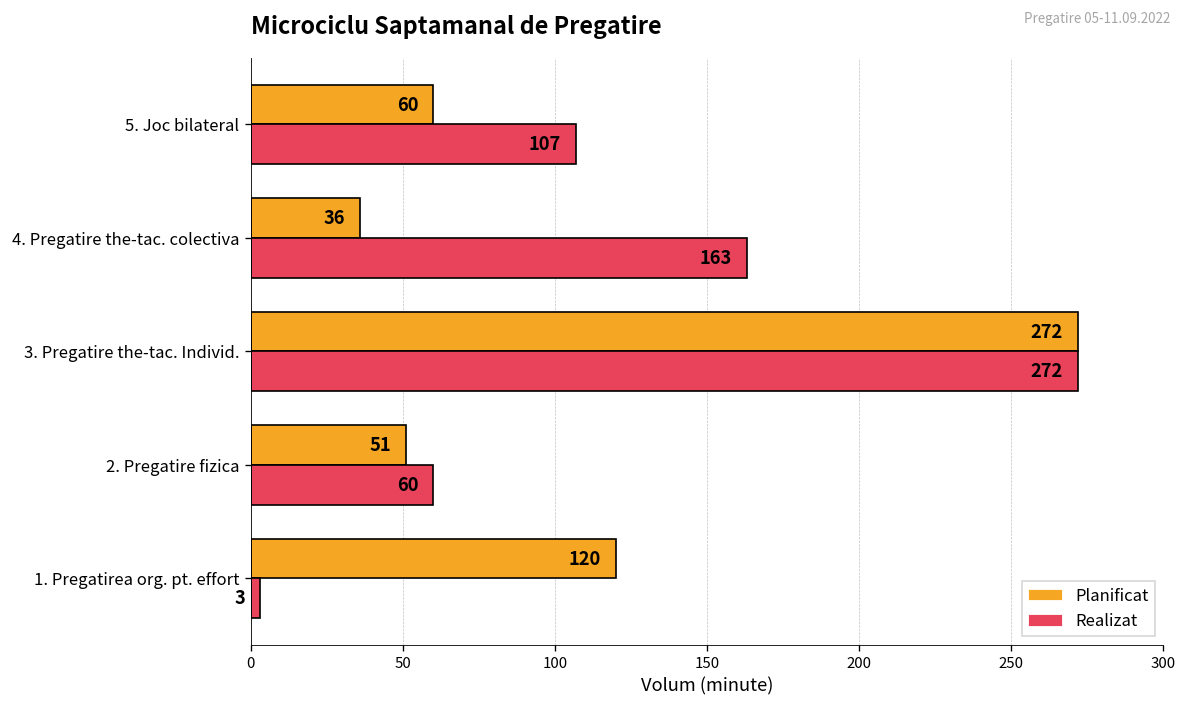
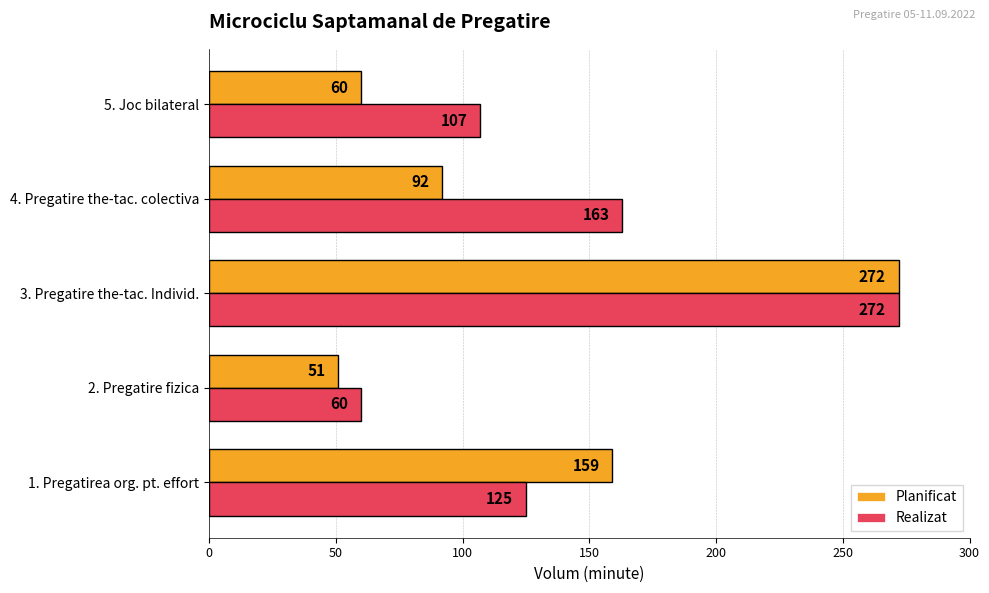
  {
    "Planificat": {
      "5. Joc bilateral": 60,
-     "4. Pregatire the-tac. colectiva": 36,
+     "4. Pregatire the-tac. colectiva": 92,
      "3. Pregatire the-tac. Individ.": 272,
      "2. Pregatire fizica": 51,
-     "1. Pregatirea org. pt. effort": 120
+     "1. Pregatirea org. pt. effort": 159
    },
    "Realizat": {
      "5. Joc bilateral": 107,
      "4. Pregatire the-tac. colectiva": 163,
      "3. Pregatire the-tac. Individ.": 272,
      "2. Pregatire fizica": 60,
-     "1. Pregatirea org. pt. effort": 3
+     "1. Pregatirea org. pt. effort": 125
    }
  }
